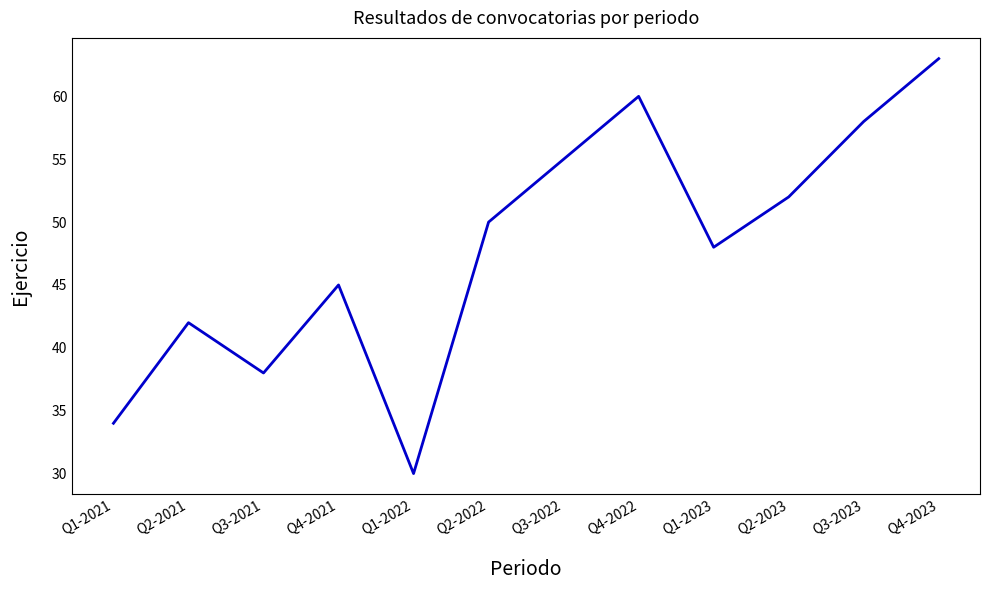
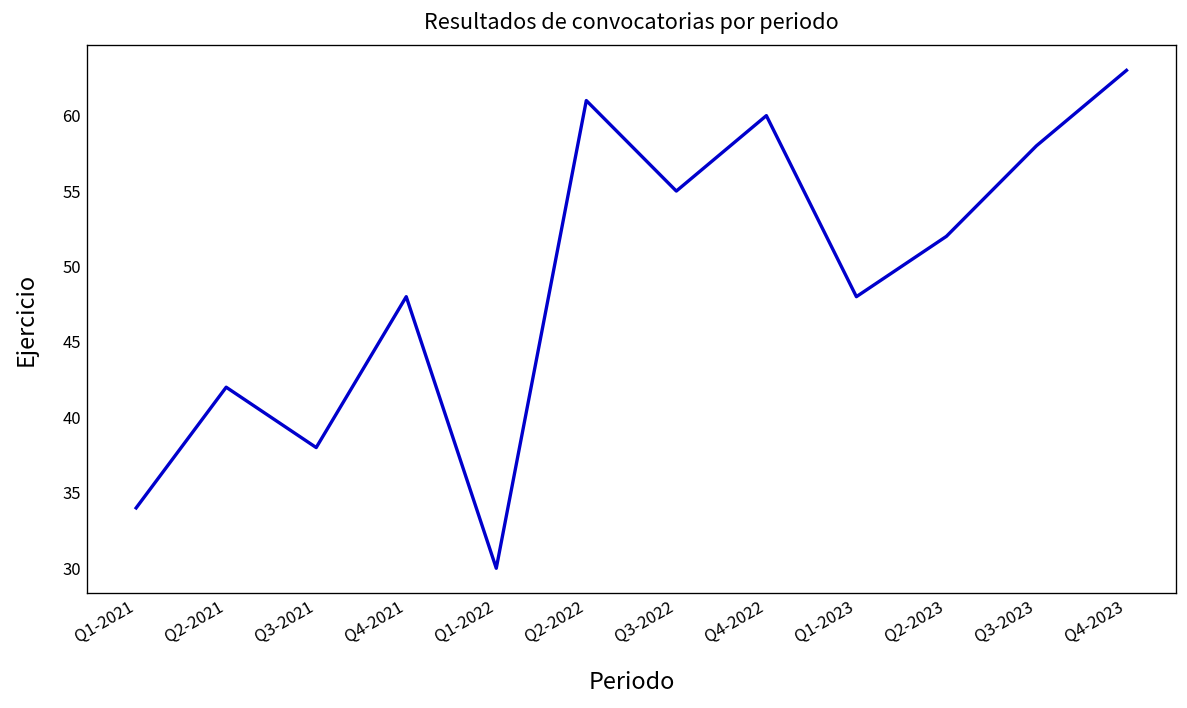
  {
    "Q1-2021": 34,
    "Q2-2021": 42,
    "Q3-2021": 38,
-   "Q4-2021": 45,
+   "Q4-2021": 48,
    "Q1-2022": 30,
-   "Q2-2022": 50,
+   "Q2-2022": 61,
    "Q3-2022": 55,
    "Q4-2022": 60,
    "Q1-2023": 48,
    "Q2-2023": 52,
    "Q3-2023": 58,
    "Q4-2023": 63
  }
